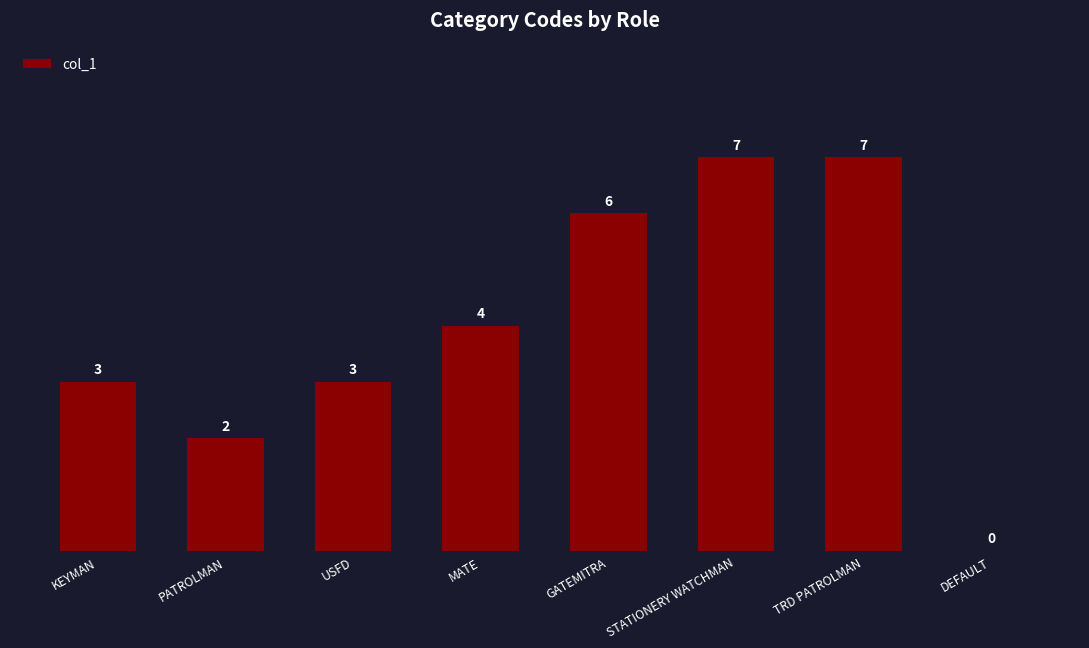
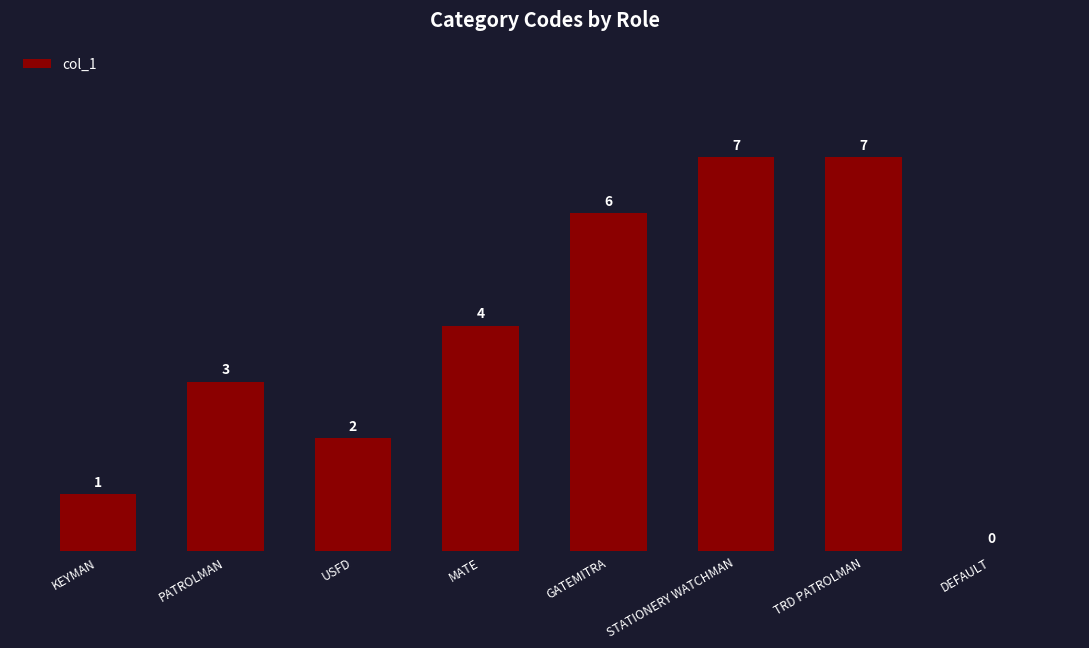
  {
-   "KEYMAN": 3,
-   "PATROLMAN": 2,
-   "USFD": 3,
+   "KEYMAN": 1,
+   "PATROLMAN": 3,
+   "USFD": 2,
    "MATE": 4,
    "GATEMITRA": 6,
    "STATIONERY WATCHMAN": 7,
    "TRD PATROLMAN": 7,
    "DEFAULT": 0
  }
